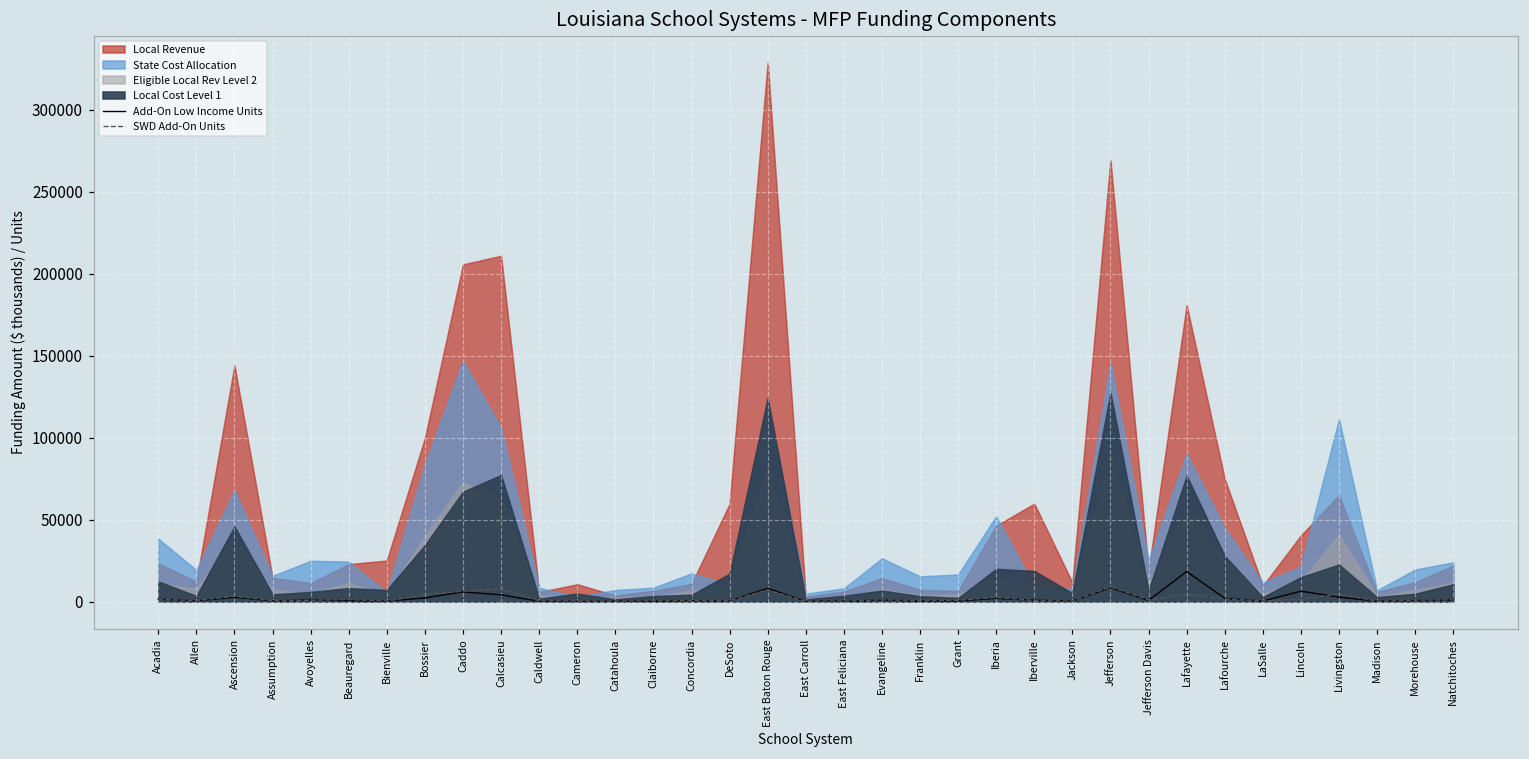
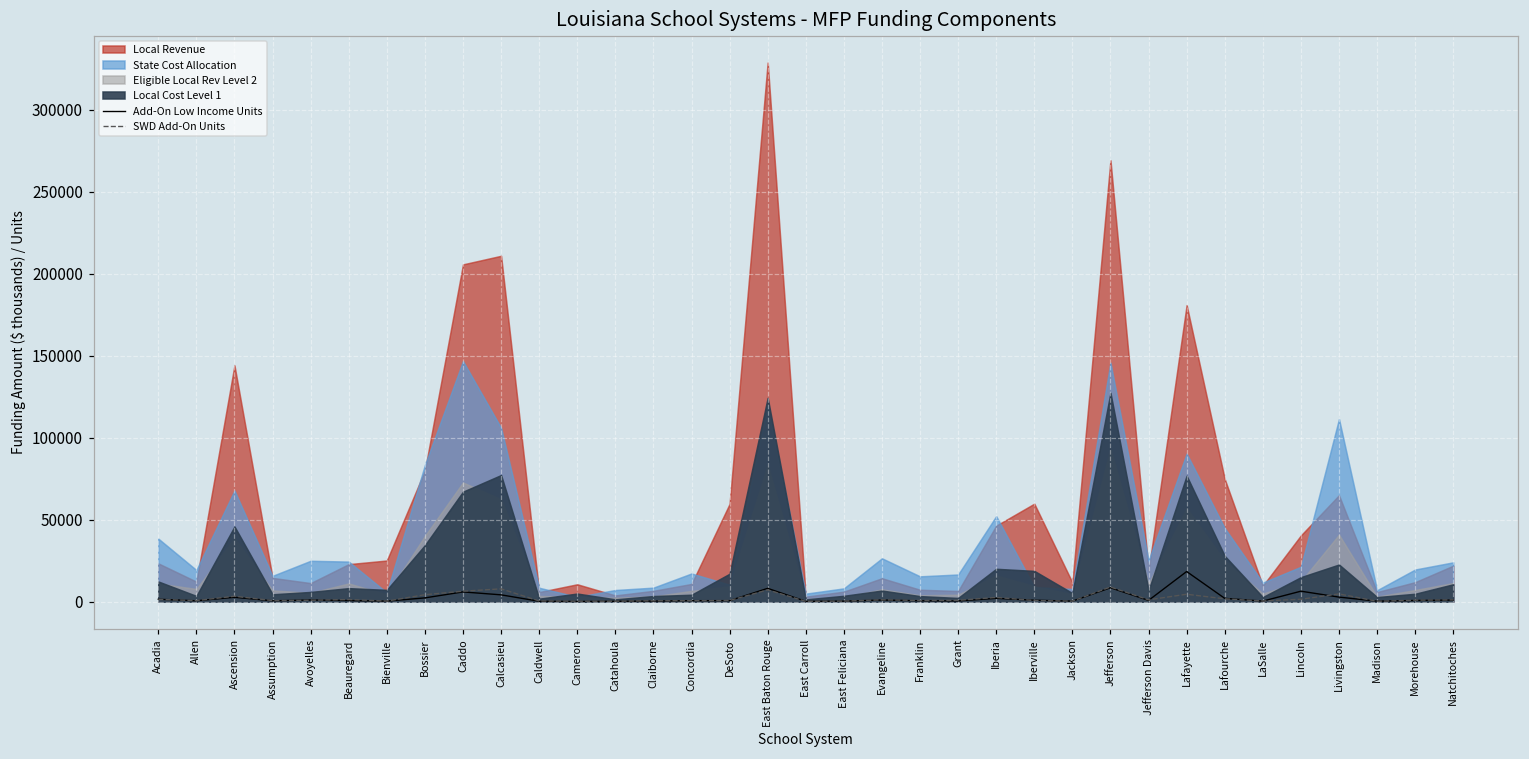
  {
    "Local Revenue": {
      "Acadia": 23000,
      "Allen": 12000,
      "Ascension": 144000,
      "Avoyelles": 11000,
      "Bienville": 25000,
-     "Bossier": 100000,
+     "Bossier": 80000,
      "Caddo": 206000,
      "Calcasieu": 211000,
      "Caldwell": 6000,
      "Cameron": 11000,
      "Claiborne": 7000,
      "Concordia": 11000,
      "DeSoto": 60000,
      "East Baton Rouge": 329000,
      "East Feliciana": 6000,
      "Evangeline": 14000,
      "Franklin": 7000,
      "Grant": 7000,
      "Iberia": 46000,
      "Iberville": 60000,
      "Jackson": 12000,
      "Jefferson": 269000,
      "Jefferson Davis": 19000,
      "Lafayette": 181000,
      "Lafourche": 75000,
      "LaSalle": 10000,
      "Lincoln": 40000,
      "Livingston": 65000,
      "Morehouse": 12000,
      "Natchitoches": 22000
    },
    "Add-On Low Income Units": {
      "Bossier": 2000,
      "Calcasieu": 4000,
      "Lafayette": 18000,
      "Lincoln": 6000,
      "Livingston": 3000
    },
    "State Cost Allocation": {
      "Acadia": 38000,
      "Allen": 19000,
      "Ascension": 68000,
      "Avoyelles": 25000,
      "Bossier": 83000,
      "Caddo": 147000,
      "Calcasieu": 106000,
      "Caldwell": 8000,
      "Catahoula": 7000,
      "Claiborne": 9000,
      "Concordia": 17000,
      "East Baton Rouge": 120000,
      "East Carroll": 5000,
      "East Feliciana": 8000,
      "Evangeline": 26000,
      "Franklin": 15000,
      "Grant": 17000,
      "Iberia": 52000,
      "Jackson": 8000,
      "Jefferson": 146000,
      "Jefferson Davis": 25000,
      "Lafayette": 90000,
      "Lafourche": 45000,
      "LaSalle": 12000,
      "Lincoln": 21000,
      "Livingston": 111000,
      "Morehouse": 20000,
      "Natchitoches": 24000
    },
    "Eligible Local Rev Level 2": {
      "Allen": 8000,
      "Ascension": 39000,
      "Assumption": 7000,
      "Beauregard": 11000,
      "Bossier": 40000,
      "Caddo": 73000,
      "Calcasieu": 62000,
      "Concordia": 7000,
      "East Baton Rouge": 83000,
      "Grant": 4000,
      "Iberia": 16000,
      "Jefferson": 93000,
      "Jefferson Davis": 11000,
      "Lafayette": 57000,
      "Lafourche": 25000,
      "LaSalle": 5000,
      "Lincoln": 12000,
      "Livingston": 41000,
      "Morehouse": 7000
    }
  }
